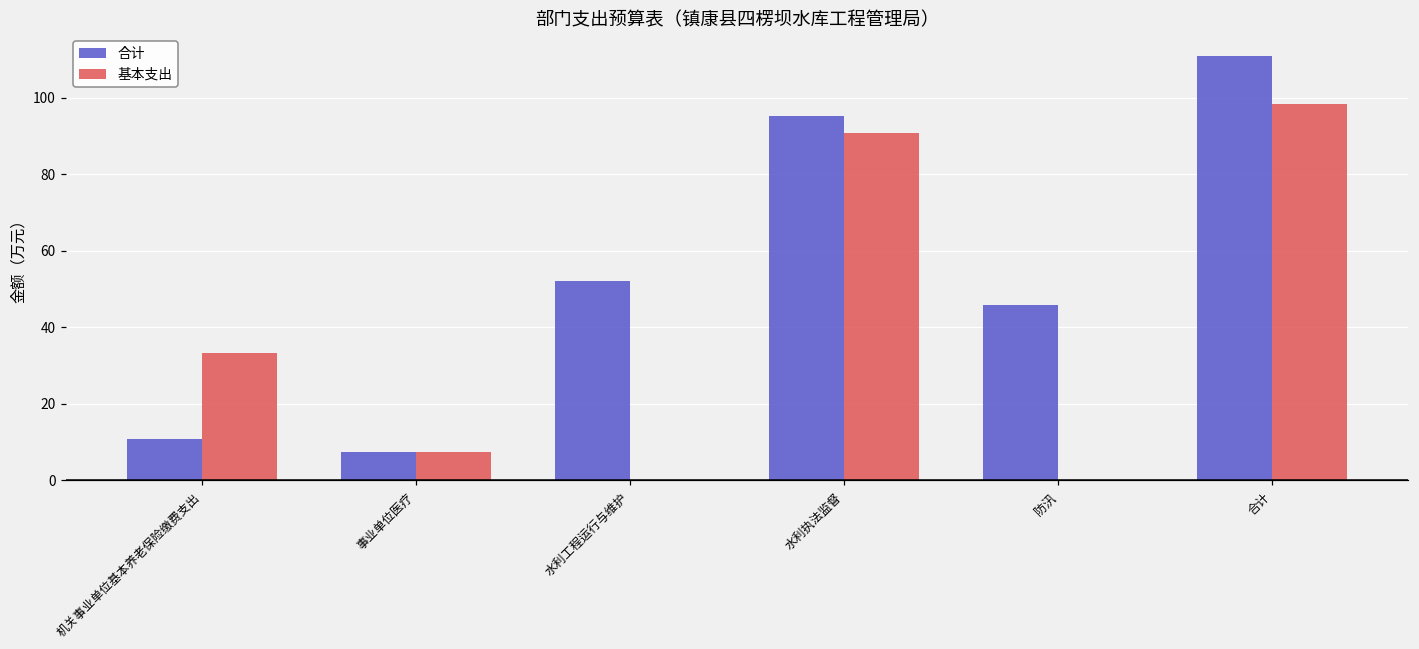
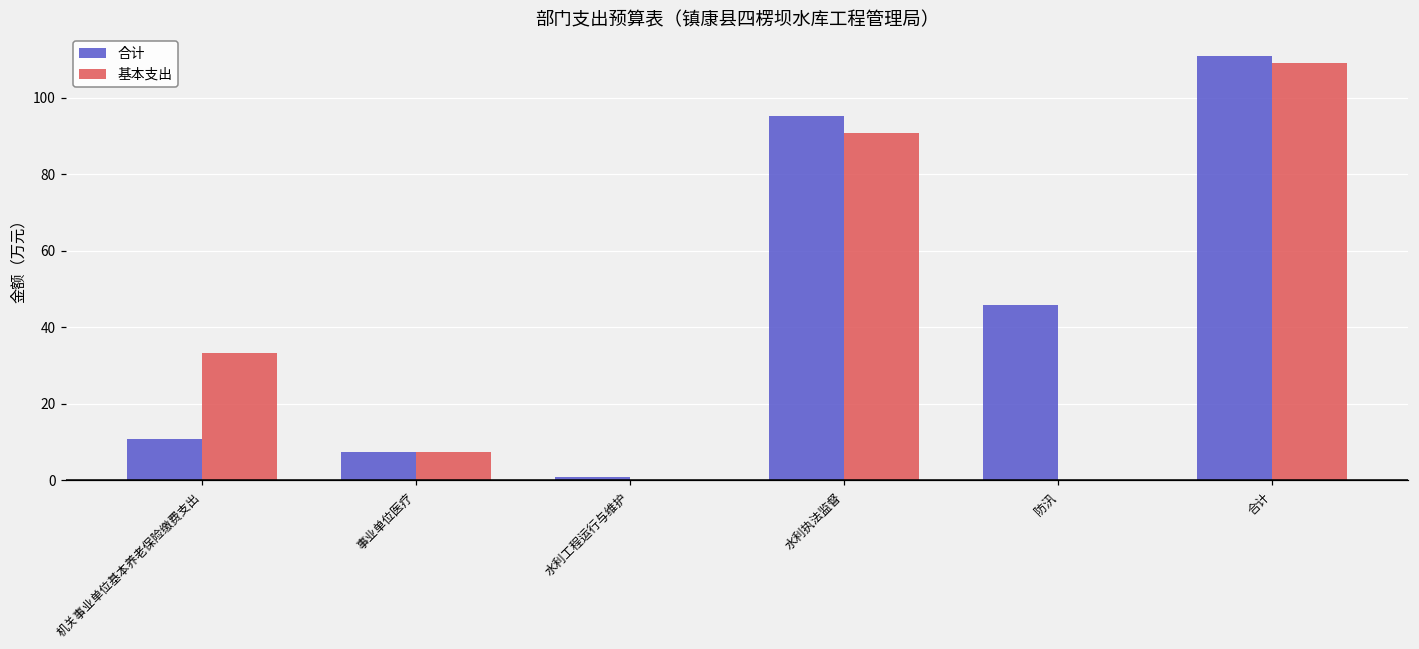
  {
    "合计": {
      "机关事业单位基本养老保险缴费支出": 11,
      "事业单位医疗": 8,
-     "水利工程运行与维护": 52,
+     "水利工程运行与维护": 1,
      "水利执法监督": 95,
      "防汛": 46,
      "合计": 111
    },
    "基本支出": {
      "机关事业单位基本养老保险缴费支出": 33,
      "事业单位医疗": 8,
      "水利工程运行与维护": 0,
      "水利执法监督": 91,
      "防汛": 0,
-     "合计": 98
+     "合计": 109
    }
  }
